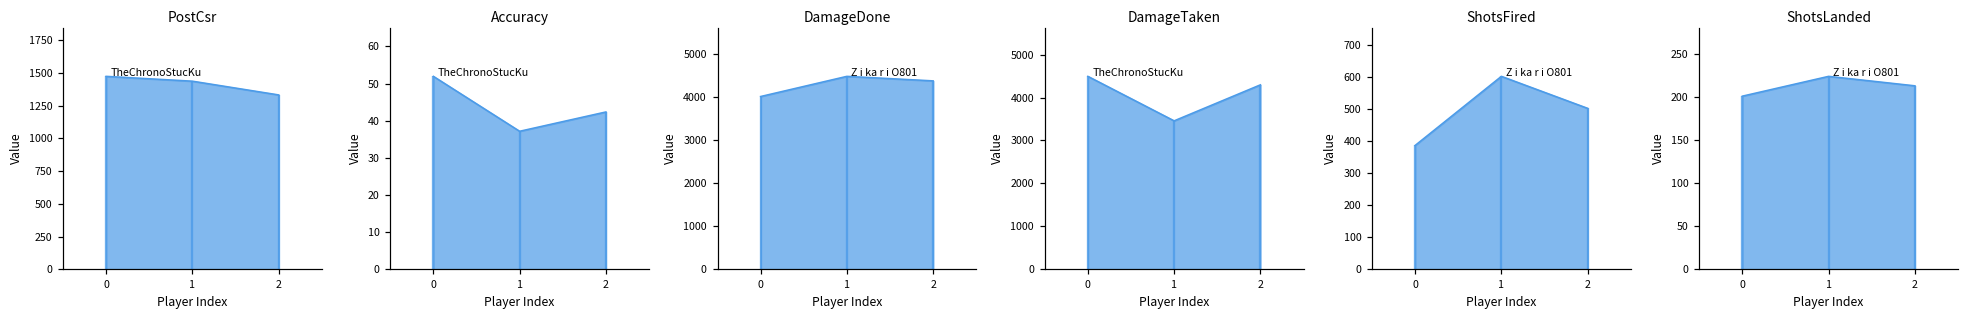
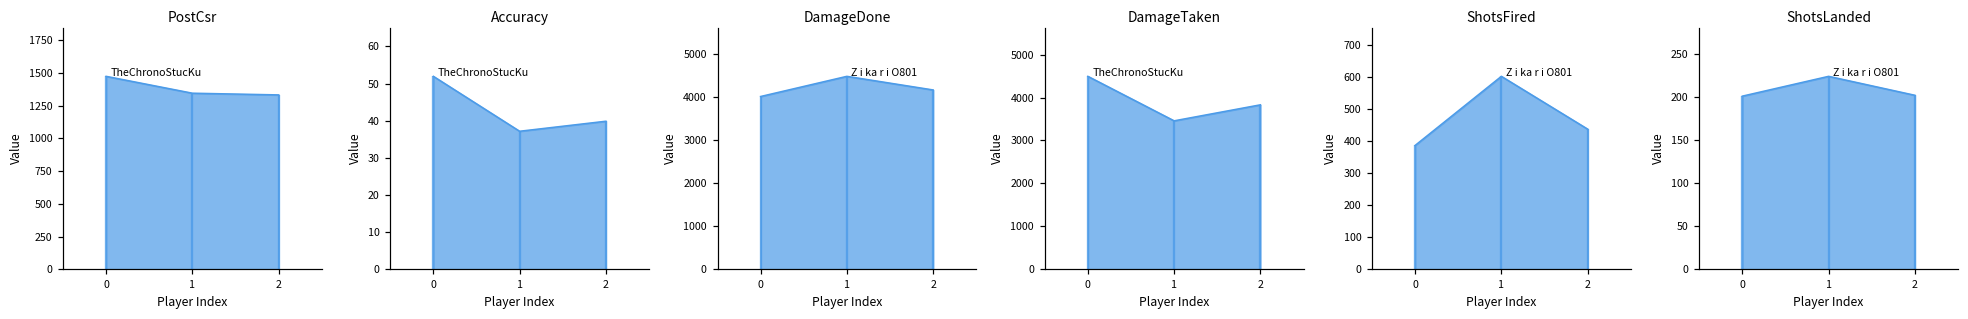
  {
    "PostCsr": {
      "0": 1480,
-     "1": 1440,
+     "1": 1350,
      "2": 1330
    },
    "Accuracy": {
      "0": 52,
      "1": 37,
-     "2": 42
+     "2": 40
    },
    "DamageDone": {
      "0": 4000,
      "1": 4500,
-     "2": 4400
+     "2": 4200
    },
    "DamageTaken": {
      "0": 4500,
      "1": 3500,
-     "2": 4300
+     "2": 3800
    },
    "ShotsFired": {
      "0": 390,
      "1": 600,
-     "2": 500
+     "2": 440
    },
    "ShotsLanded": {
      "0": 200,
      "1": 220,
-     "2": 210
+     "2": 200
    }
  }
